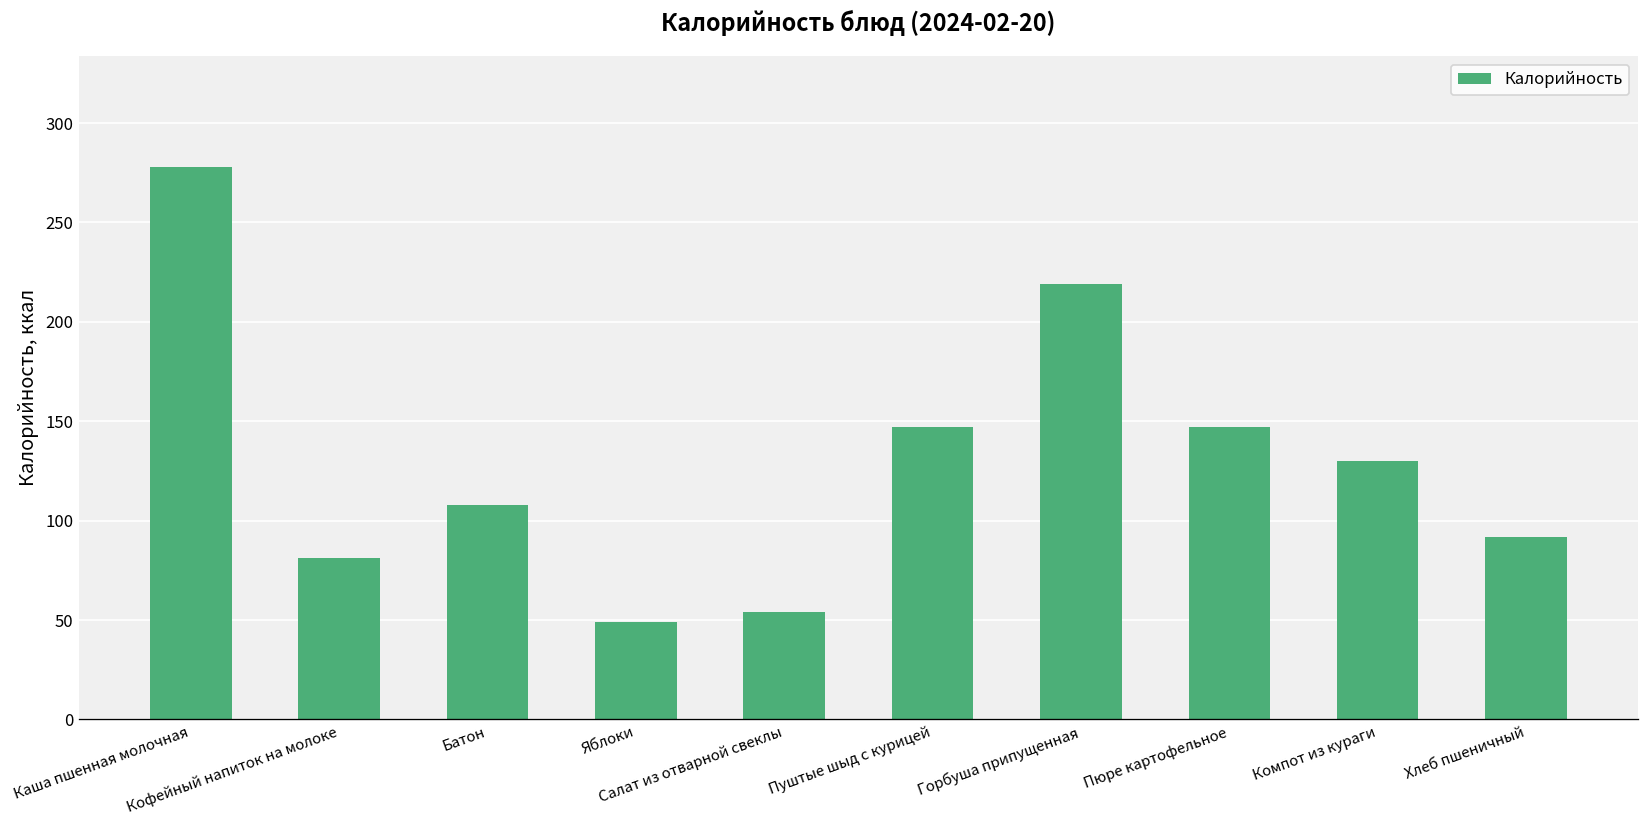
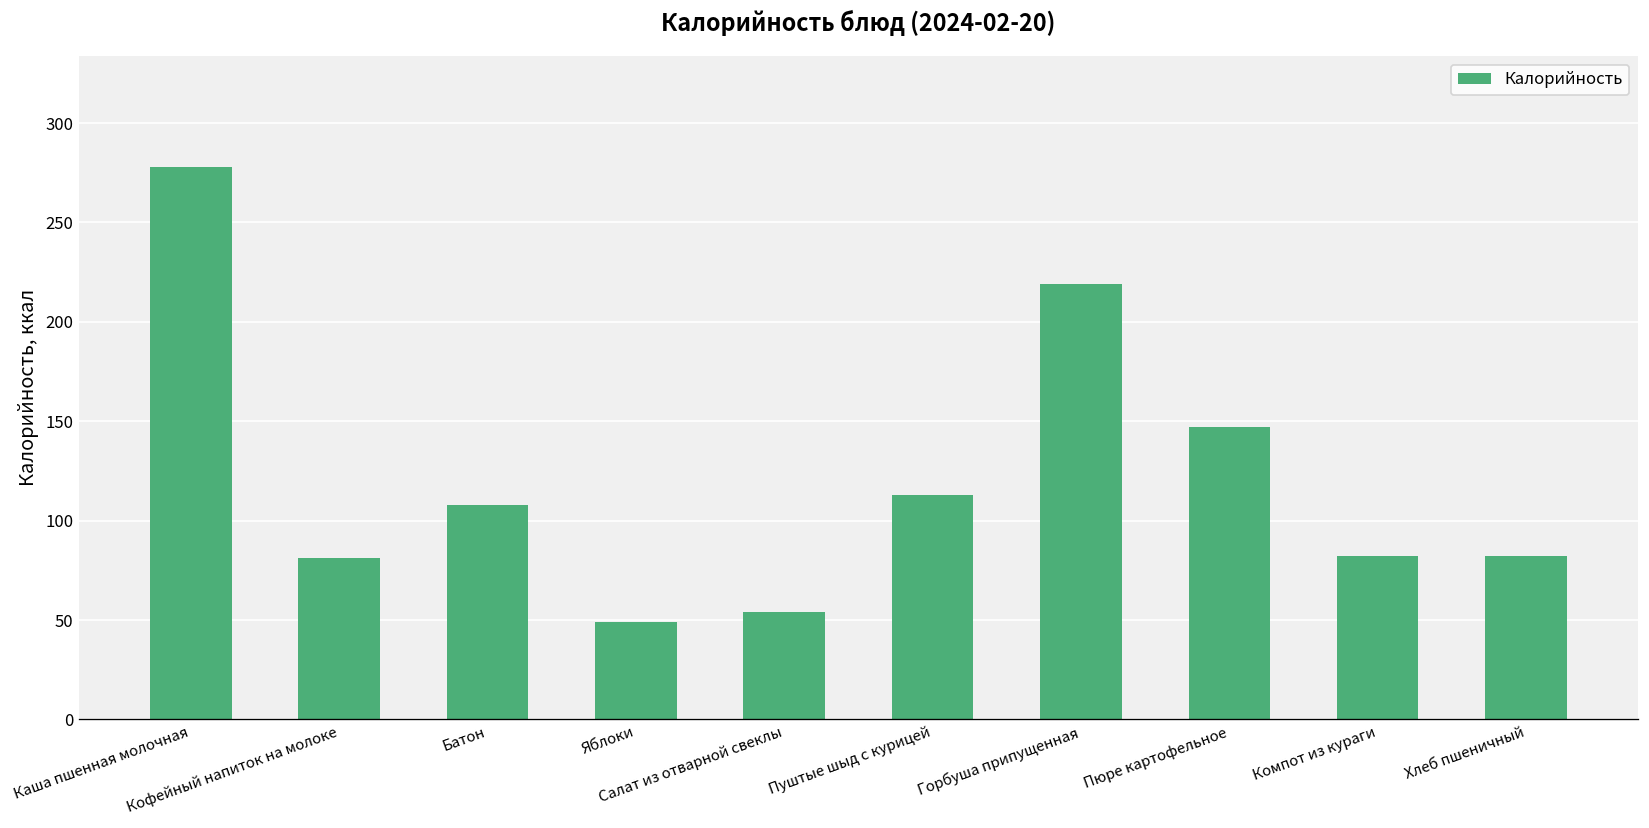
  {
    "Каша пшенная молочная": 278,
    "Кофейный напиток на молоке": 81,
    "Батон": 108,
    "Яблоки": 49,
    "Салат из отварной свеклы": 54,
-   "Пуштые шыд с курицей": 147,
+   "Пуштые шыд с курицей": 113,
    "Горбуша припущенная": 219,
    "Пюре картофельное": 147,
-   "Компот из кураги": 130,
-   "Хлеб пшеничный": 92
+   "Компот из кураги": 82,
+   "Хлеб пшеничный": 82
  }
